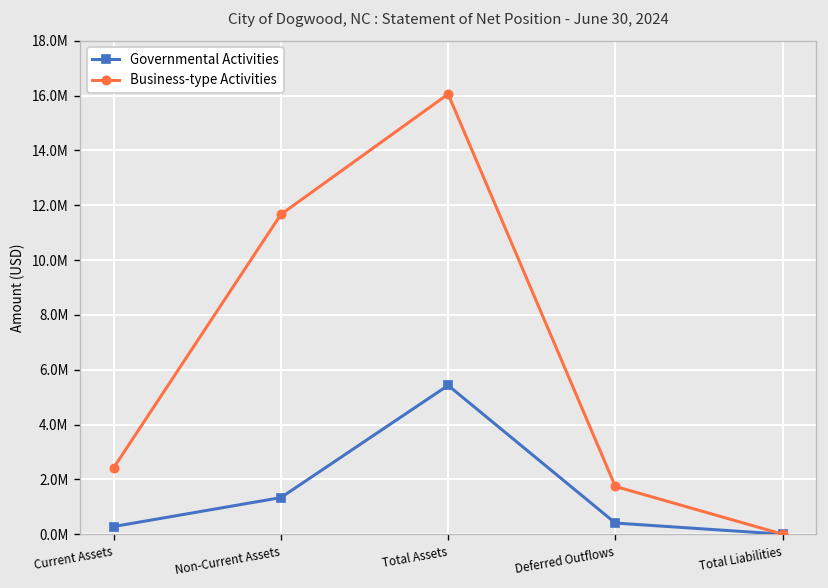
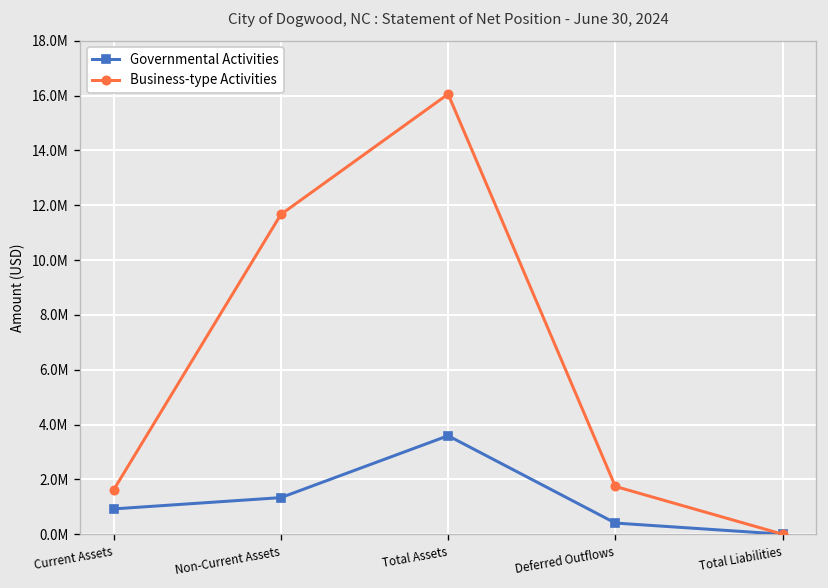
  {
    "Governmental Activities": {
-     "Current Assets": 300000,
+     "Current Assets": 900000,
      "Non-Current Assets": 1300000,
-     "Total Assets": 5400000,
+     "Total Assets": 3600000,
      "Deferred Outflows": 400000
    },
    "Business-type Activities": {
-     "Current Assets": 2400000,
+     "Current Assets": 1600000,
      "Non-Current Assets": 11700000,
      "Total Assets": 16100000,
      "Deferred Outflows": 1700000
    }
  }
